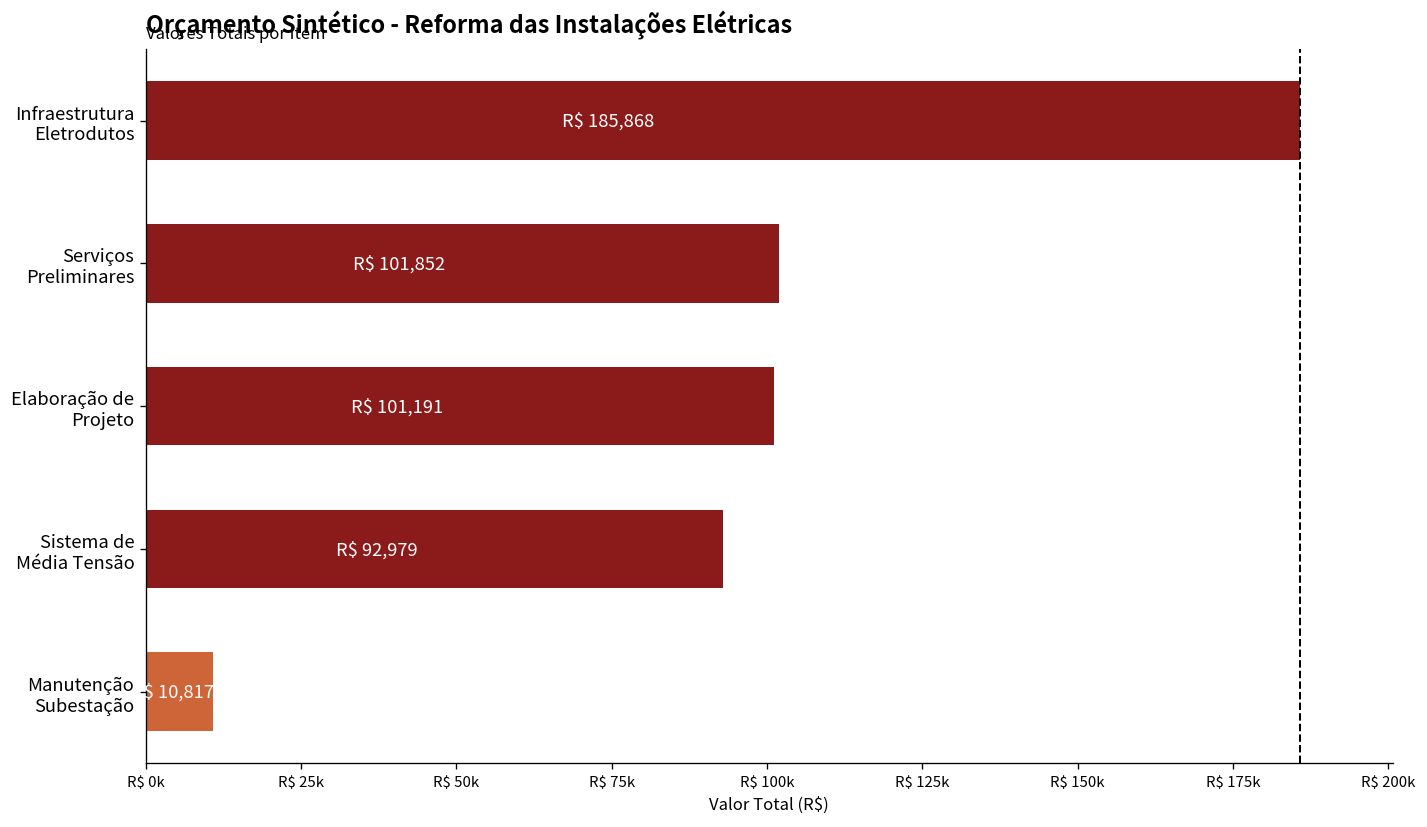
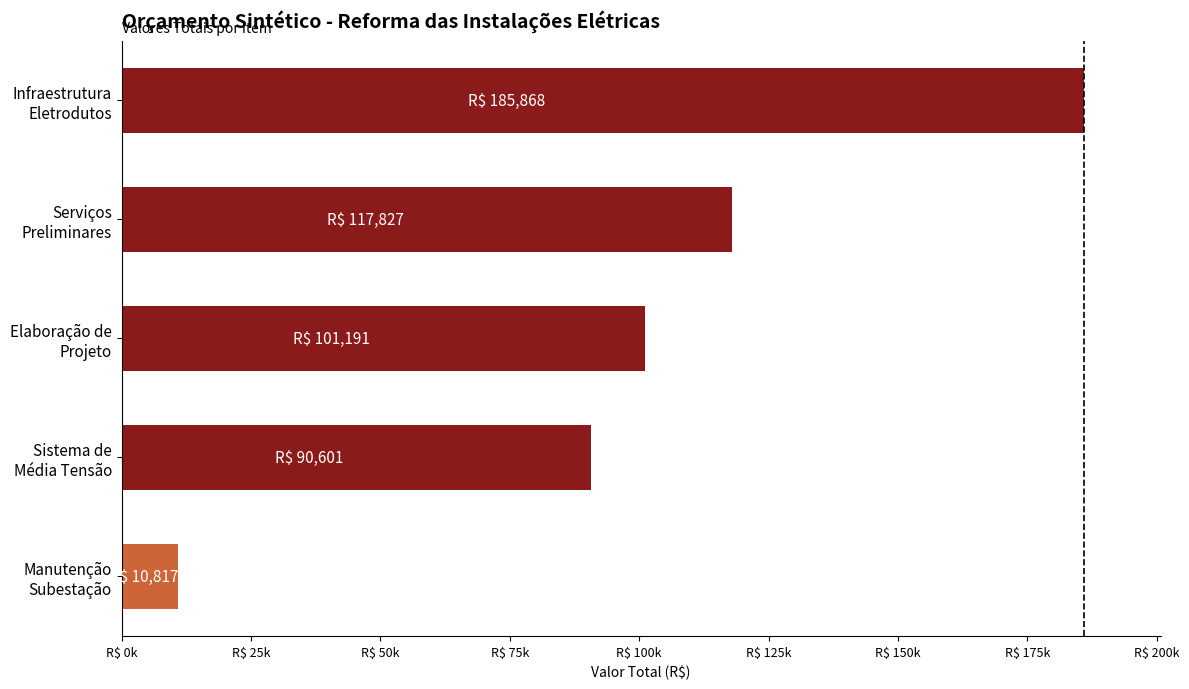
  {
    "Infraestrutura Eletrodutos": "185,868",
-   "Serviços Preliminares": "101,852",
+   "Serviços Preliminares": "117,827",
    "Elaboração de Projeto": "101,191",
-   "Sistema de Média Tensão": "92,979",
+   "Sistema de Média Tensão": "90,601",
    "Manutenção Subestação": "10,817"
  }
